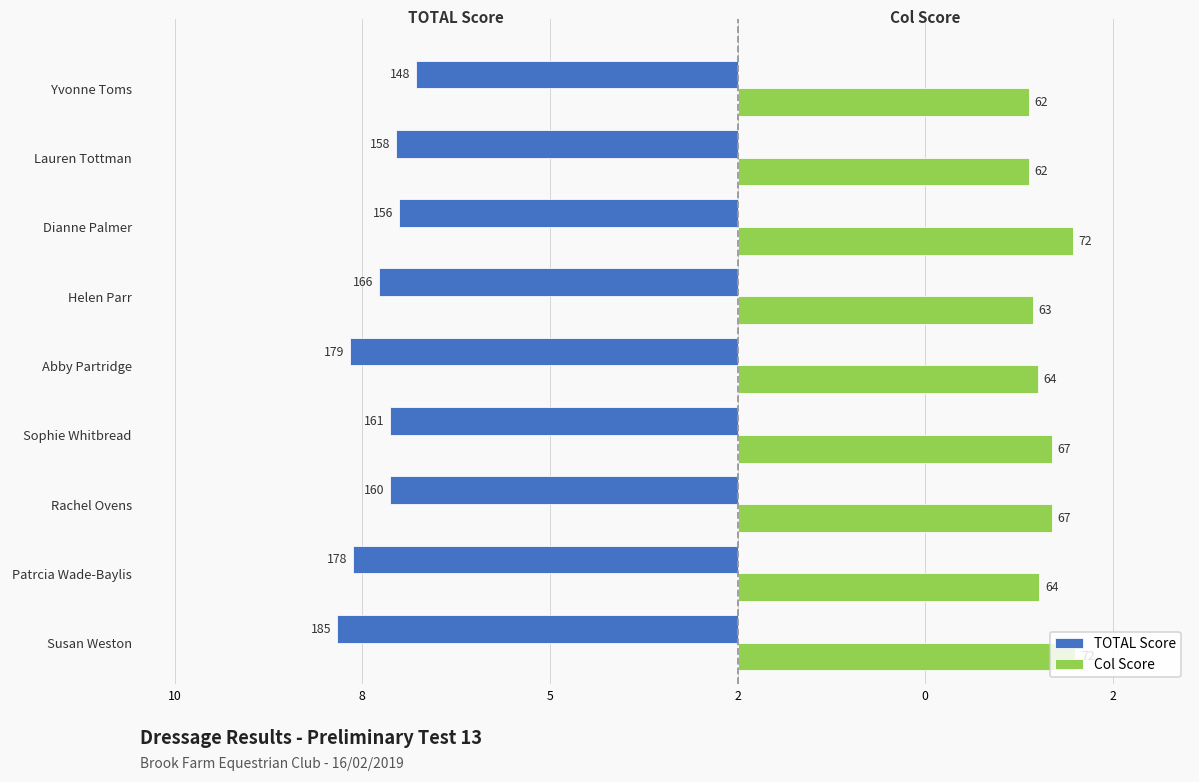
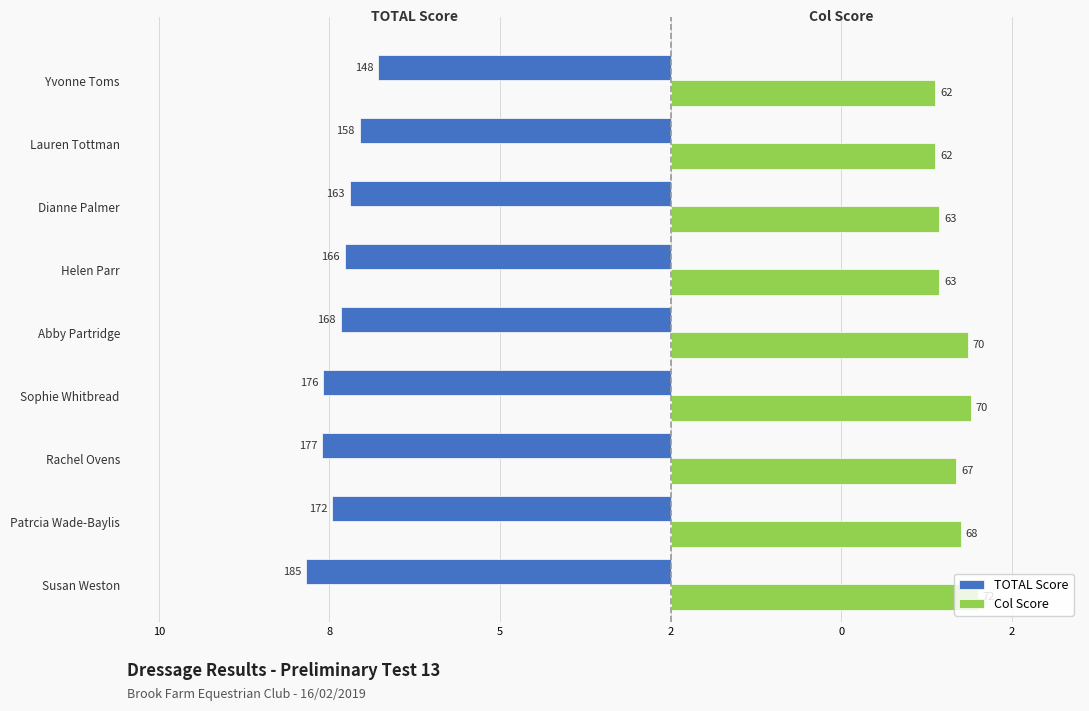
  {
    "TOTAL Score": {
-     "Dianne Palmer": 156,
-     "Abby Partridge": 179,
-     "Sophie Whitbread": 161,
-     "Rachel Ovens": 160,
-     "Patrcia Wade-Baylis": 178
+     "Dianne Palmer": 163,
+     "Abby Partridge": 168,
+     "Sophie Whitbread": 176,
+     "Rachel Ovens": 177,
+     "Patrcia Wade-Baylis": 172
    },
    "Col Score": {
-     "Dianne Palmer": 72,
-     "Abby Partridge": 64,
-     "Sophie Whitbread": 67,
-     "Patrcia Wade-Baylis": 64
+     "Dianne Palmer": 63,
+     "Abby Partridge": 70,
+     "Sophie Whitbread": 70,
+     "Patrcia Wade-Baylis": 68
    }
  }
